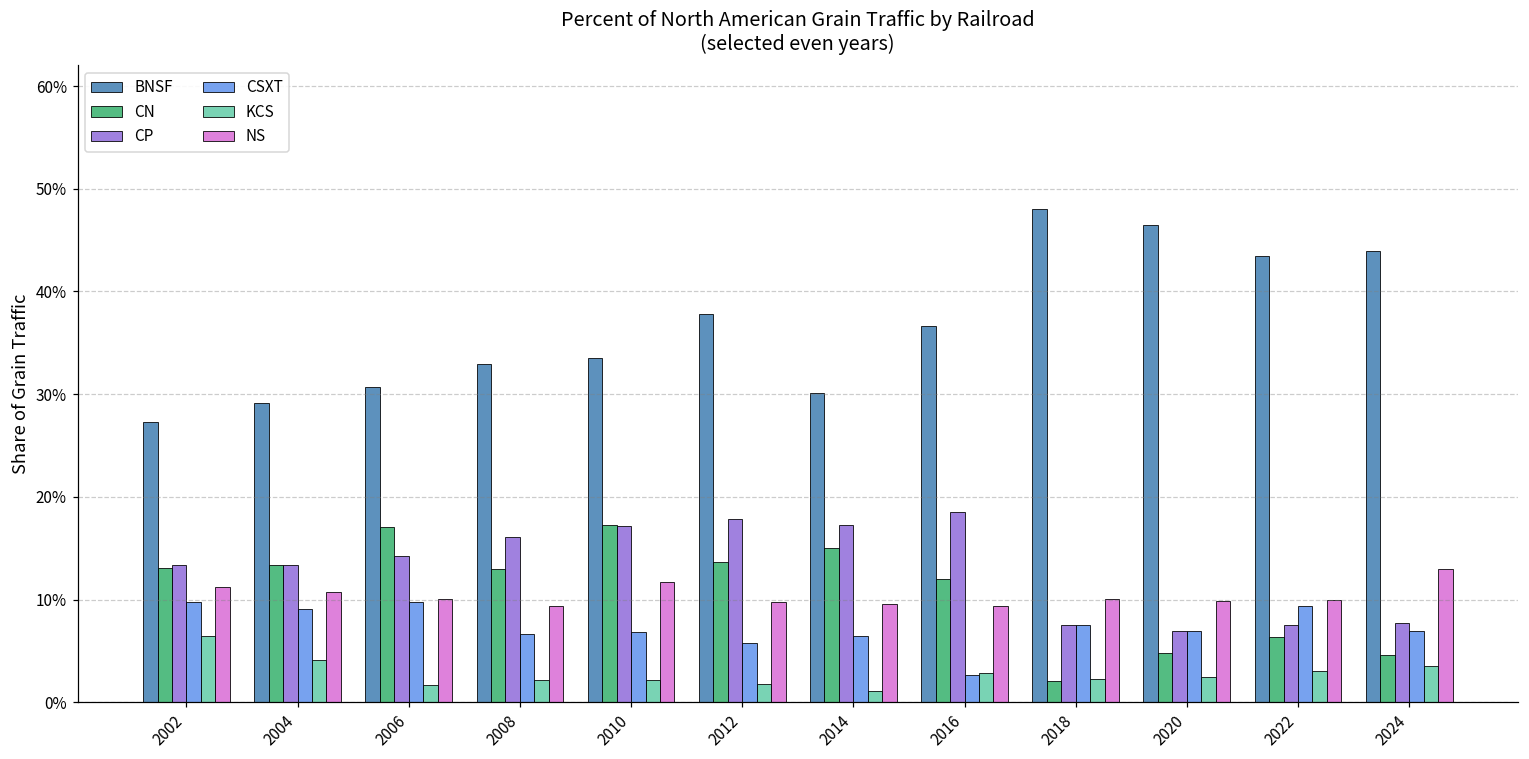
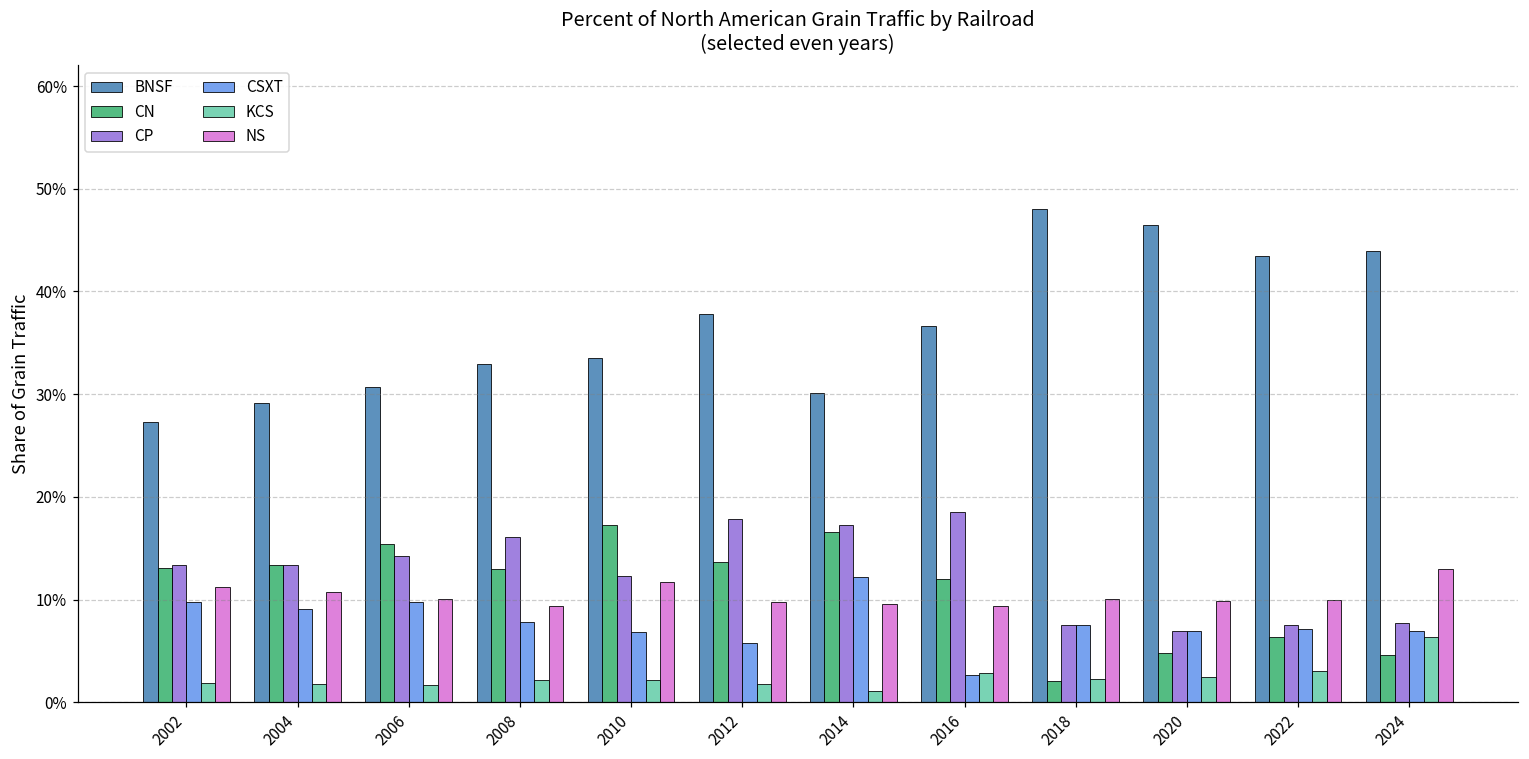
  {
    "BNSF": {
      "2002": "27%",
      "2004": "29%",
      "2006": "31%",
      "2008": "33%",
      "2010": "33%",
      "2012": "38%",
      "2014": "30%",
      "2016": "37%",
      "2018": "48%",
      "2020": "46%",
      "2022": "43%",
      "2024": "44%"
    },
    "CN": {
      "2002": "13%",
      "2004": "13%",
-     "2006": "17%",
+     "2006": "15%",
      "2008": "13%",
      "2010": "17%",
      "2012": "14%",
-     "2014": "15%",
+     "2014": "17%",
      "2016": "12%",
      "2018": "2%",
      "2020": "5%",
      "2022": "6%",
      "2024": "5%"
    },
    "CP": {
      "2002": "13%",
      "2004": "13%",
      "2006": "14%",
      "2008": "16%",
-     "2010": "17%",
+     "2010": "12%",
      "2012": "18%",
      "2014": "17%",
      "2016": "19%",
      "2018": "8%",
      "2020": "7%",
      "2022": "8%",
      "2024": "8%"
    },
    "CSXT": {
      "2002": "10%",
      "2004": "9%",
      "2006": "10%",
-     "2008": "7%",
+     "2008": "8%",
      "2010": "7%",
      "2012": "6%",
-     "2014": "6%",
+     "2014": "12%",
      "2016": "3%",
      "2018": "7%",
      "2020": "7%",
-     "2022": "9%",
+     "2022": "7%",
      "2024": "7%"
    },
    "KCS": {
-     "2002": "6%",
-     "2004": "4%",
+     "2002": "2%",
+     "2004": "2%",
      "2006": "2%",
      "2008": "2%",
      "2010": "2%",
      "2012": "2%",
      "2014": "1%",
      "2016": "3%",
      "2018": "2%",
      "2020": "2%",
      "2022": "3%",
-     "2024": "4%"
+     "2024": "6%"
    },
    "NS": {
      "2002": "11%",
      "2004": "11%",
      "2006": "10%",
      "2008": "9%",
      "2010": "12%",
      "2012": "10%",
      "2014": "10%",
      "2016": "9%",
      "2018": "10%",
      "2020": "10%",
      "2022": "10%",
      "2024": "13%"
    }
  }
